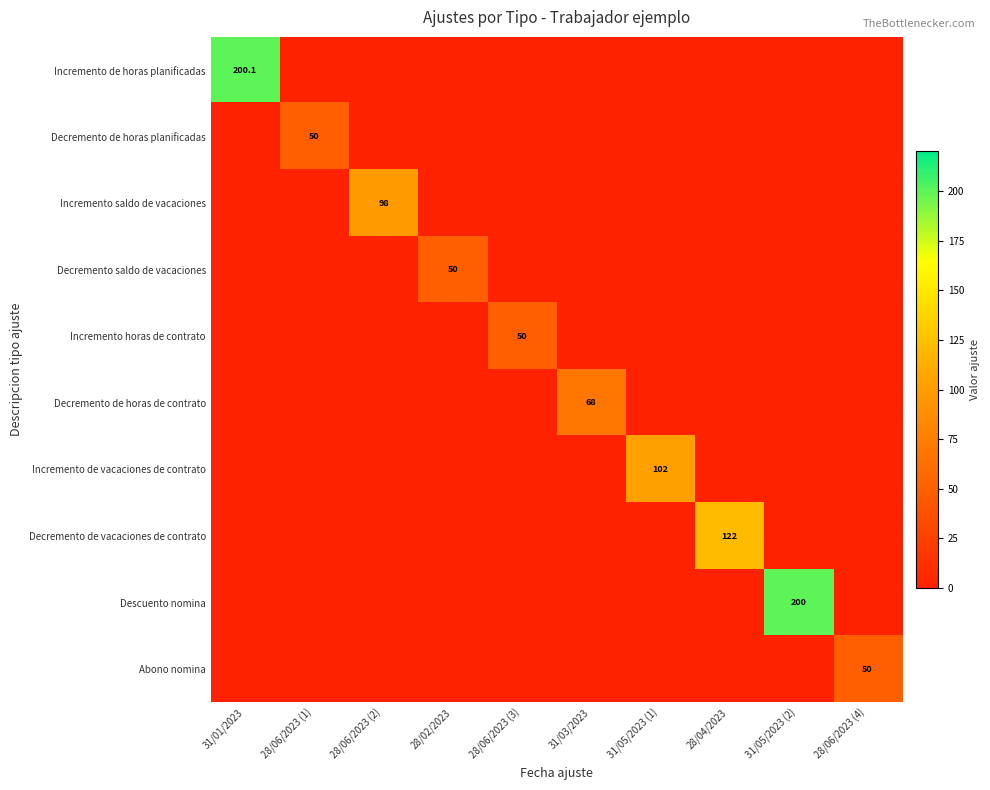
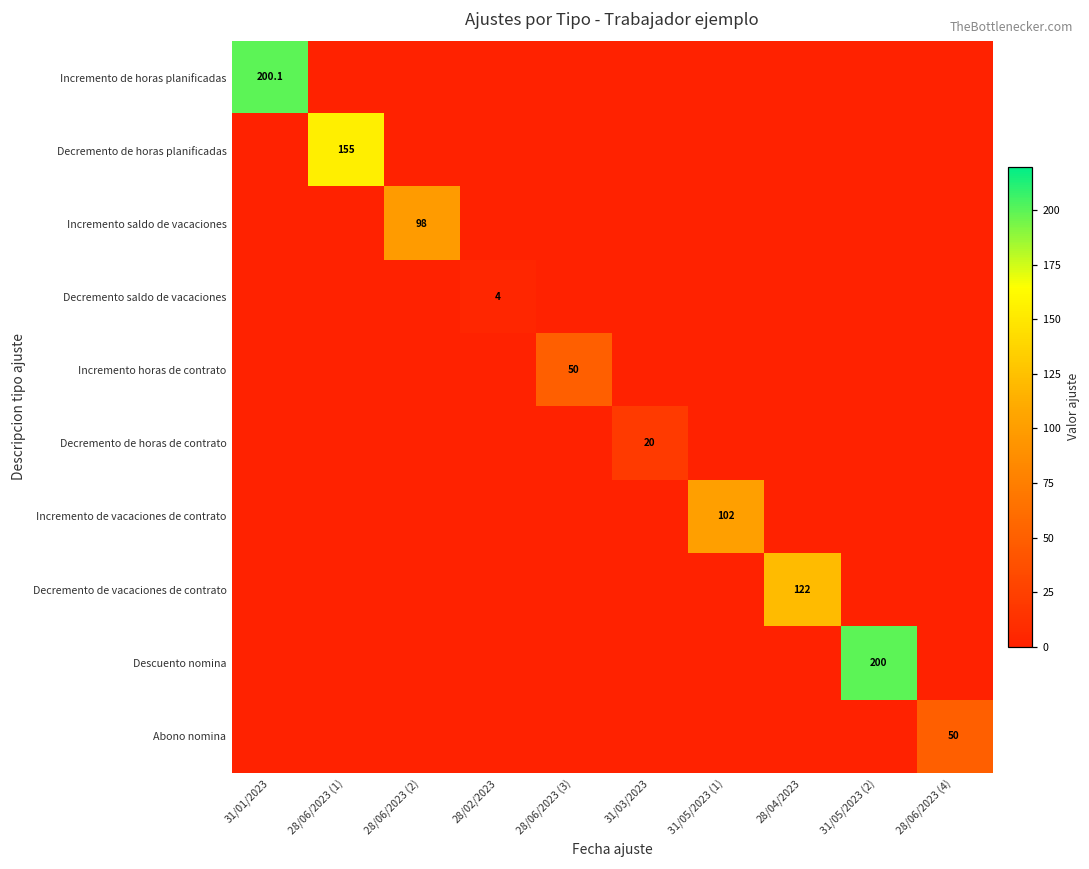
  {
    "Incremento de horas planificadas": {
      "31/01/2023": 200.1
    },
    "Decremento de horas planificadas": {
-     "28/06/2023 (1)": 50
+     "28/06/2023 (1)": 155
    },
    "Incremento saldo de vacaciones": {
      "28/06/2023 (2)": 98
    },
    "Decremento saldo de vacaciones": {
-     "28/02/2023": 50
+     "28/02/2023": 4
    },
    "Incremento horas de contrato": {
      "28/06/2023 (3)": 50
    },
    "Decremento de horas de contrato": {
-     "31/03/2023": 68
+     "31/03/2023": 20
    },
    "Incremento de vacaciones de contrato": {
      "31/05/2023 (1)": 102
    },
    "Decremento de vacaciones de contrato": {
      "28/04/2023": 122
    },
    "Descuento nomina": {
      "31/05/2023 (2)": 200
    },
    "Abono nomina": {
      "28/06/2023 (4)": 50
    }
  }
